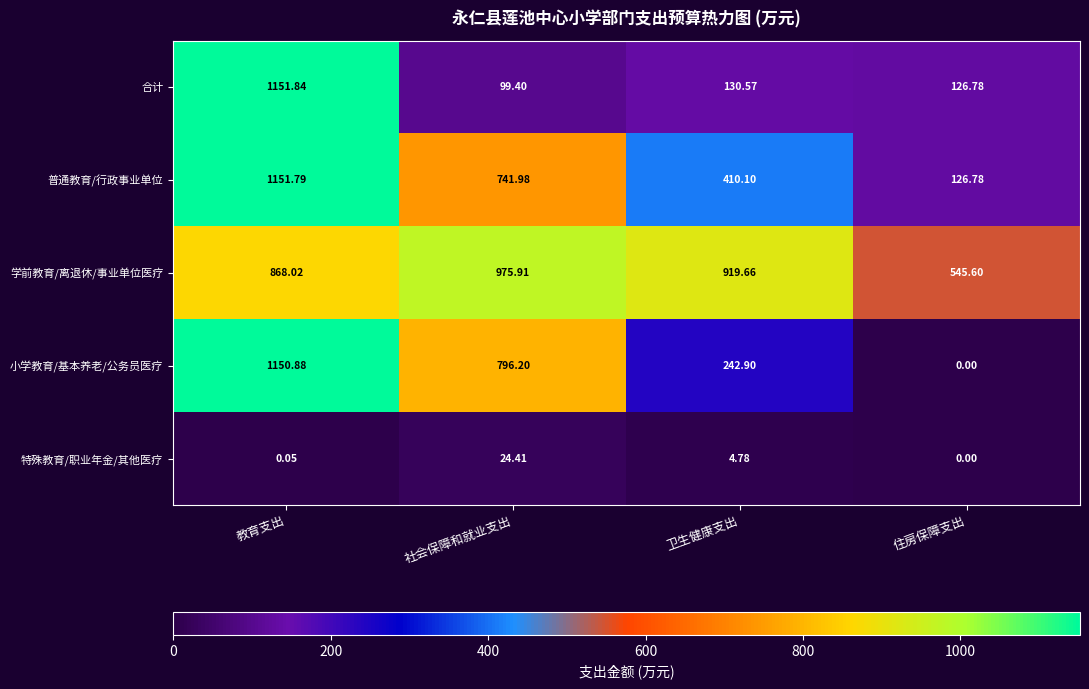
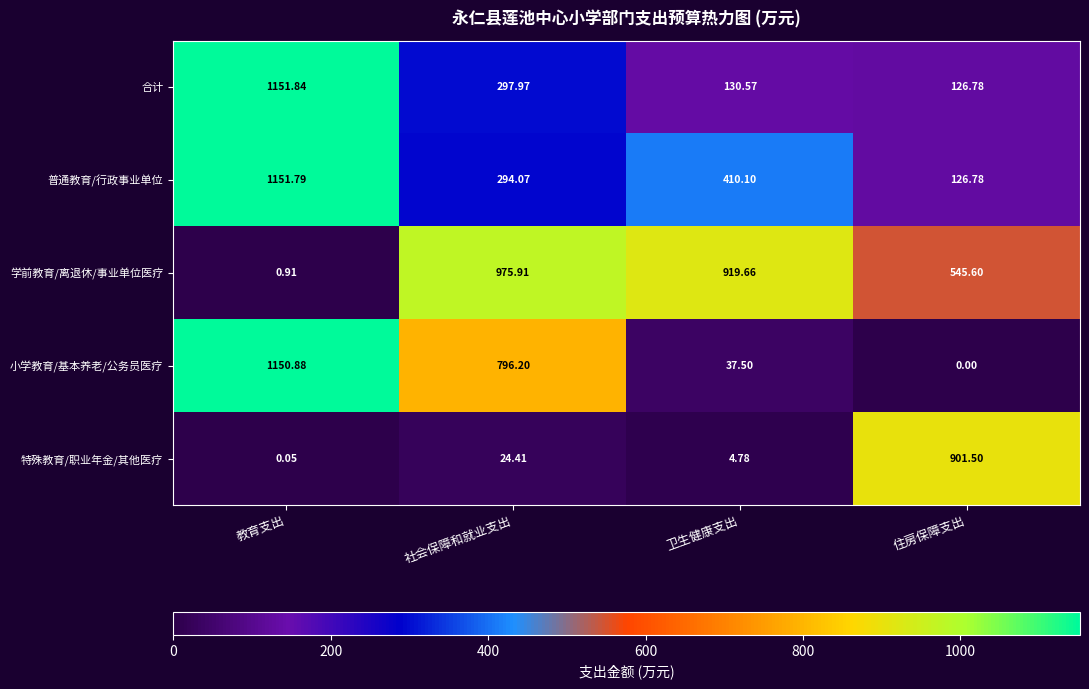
  {
    "合计": {
      "教育支出": 1151.84,
-     "社会保障和就业支出": 99.40,
+     "社会保障和就业支出": 297.97,
      "卫生健康支出": 130.57,
      "住房保障支出": 126.78
    },
    "普通教育/行政事业单位": {
      "教育支出": 1151.79,
-     "社会保障和就业支出": 741.98,
+     "社会保障和就业支出": 294.07,
      "卫生健康支出": 410.10,
      "住房保障支出": 126.78
    },
    "学前教育/离退休/事业单位医疗": {
-     "教育支出": 868.02,
+     "教育支出": 0.91,
      "社会保障和就业支出": 975.91,
      "卫生健康支出": 919.66,
      "住房保障支出": 545.60
    },
    "小学教育/基本养老/公务员医疗": {
      "教育支出": 1150.88,
      "社会保障和就业支出": 796.20,
-     "卫生健康支出": 242.90,
+     "卫生健康支出": 37.50,
      "住房保障支出": 0.00
    },
    "特殊教育/职业年金/其他医疗": {
      "教育支出": 0.05,
      "社会保障和就业支出": 24.41,
      "卫生健康支出": 4.78,
-     "住房保障支出": 0.00
+     "住房保障支出": 901.50
    }
  }
